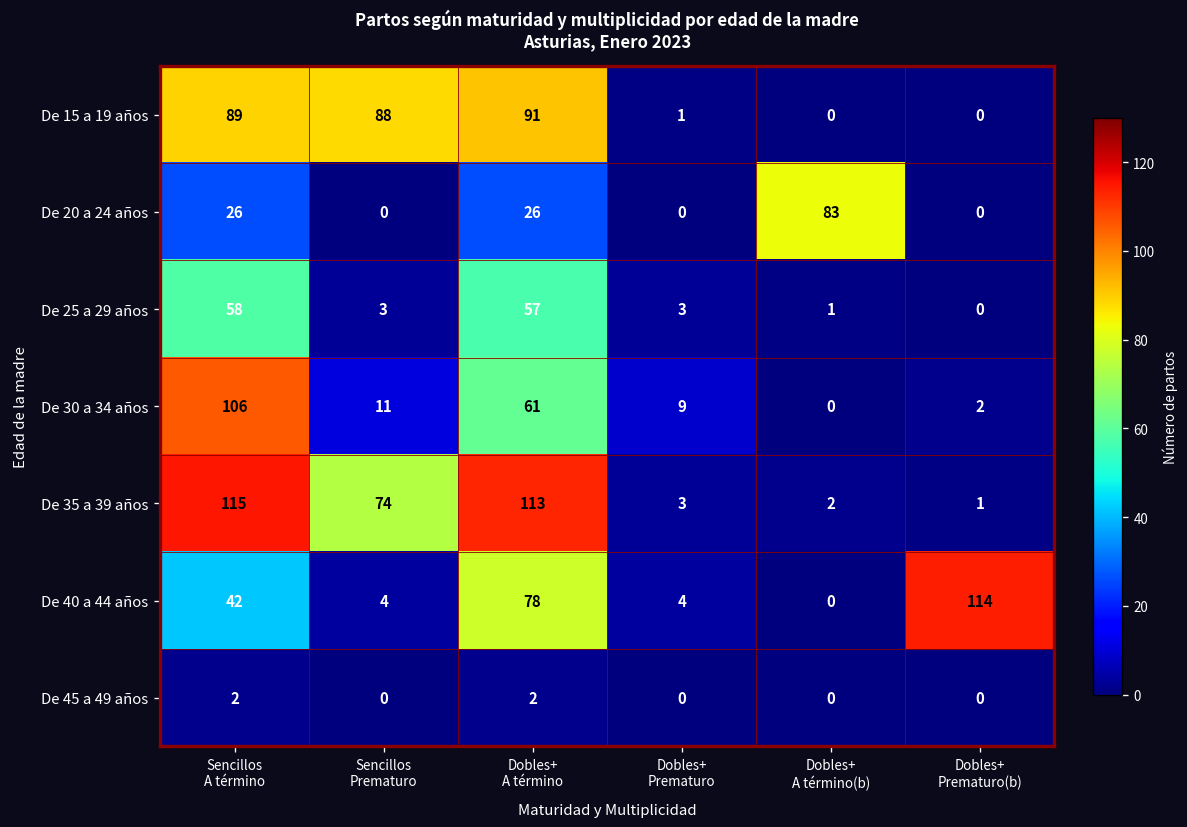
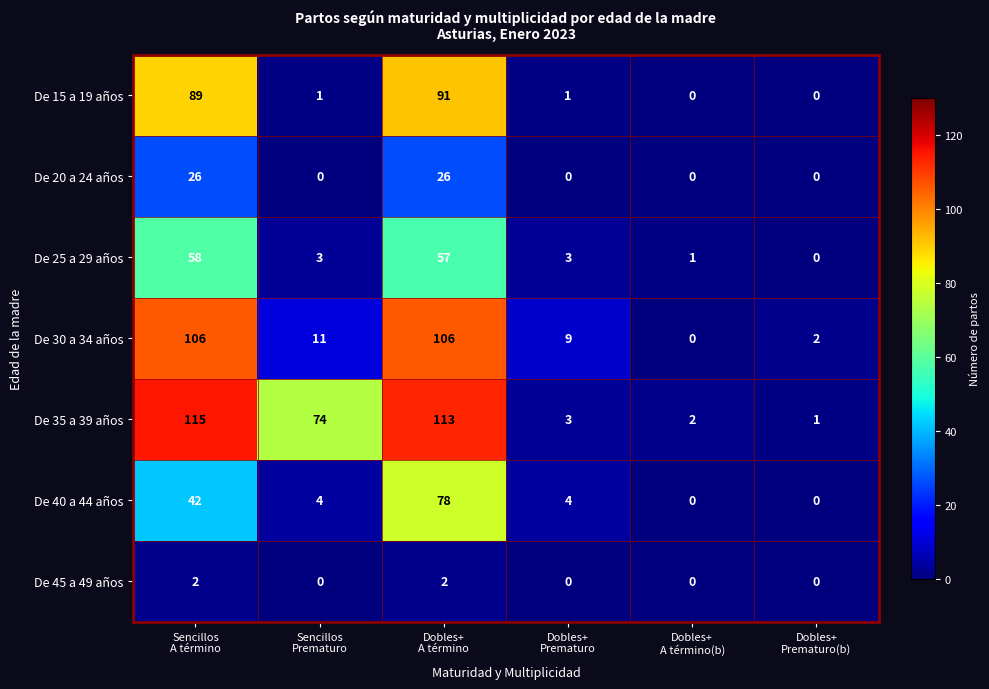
  {
    "De 15 a 19 años": {
      "Sencillos A término": 89,
-     "Sencillos Prematuro": 88,
+     "Sencillos Prematuro": 1,
      "Dobles+ A término": 91,
      "Dobles+ Prematuro": 1,
      "Dobles+ A término(b)": 0,
      "Dobles+ Prematuro(b)": 0
    },
    "De 20 a 24 años": {
      "Sencillos A término": 26,
      "Sencillos Prematuro": 0,
      "Dobles+ A término": 26,
      "Dobles+ Prematuro": 0,
-     "Dobles+ A término(b)": 83,
+     "Dobles+ A término(b)": 0,
      "Dobles+ Prematuro(b)": 0
    },
    "De 25 a 29 años": {
      "Sencillos A término": 58,
      "Sencillos Prematuro": 3,
      "Dobles+ A término": 57,
      "Dobles+ Prematuro": 3,
      "Dobles+ A término(b)": 1,
      "Dobles+ Prematuro(b)": 0
    },
    "De 30 a 34 años": {
      "Sencillos A término": 106,
      "Sencillos Prematuro": 11,
-     "Dobles+ A término": 61,
+     "Dobles+ A término": 106,
      "Dobles+ Prematuro": 9,
      "Dobles+ A término(b)": 0,
      "Dobles+ Prematuro(b)": 2
    },
    "De 35 a 39 años": {
      "Sencillos A término": 115,
      "Sencillos Prematuro": 74,
      "Dobles+ A término": 113,
      "Dobles+ Prematuro": 3,
      "Dobles+ A término(b)": 2,
      "Dobles+ Prematuro(b)": 1
    },
    "De 40 a 44 años": {
      "Sencillos A término": 42,
      "Sencillos Prematuro": 4,
      "Dobles+ A término": 78,
      "Dobles+ Prematuro": 4,
      "Dobles+ A término(b)": 0,
-     "Dobles+ Prematuro(b)": 114
+     "Dobles+ Prematuro(b)": 0
    },
    "De 45 a 49 años": {
      "Sencillos A término": 2,
      "Sencillos Prematuro": 0,
      "Dobles+ A término": 2,
      "Dobles+ Prematuro": 0,
      "Dobles+ A término(b)": 0,
      "Dobles+ Prematuro(b)": 0
    }
  }
